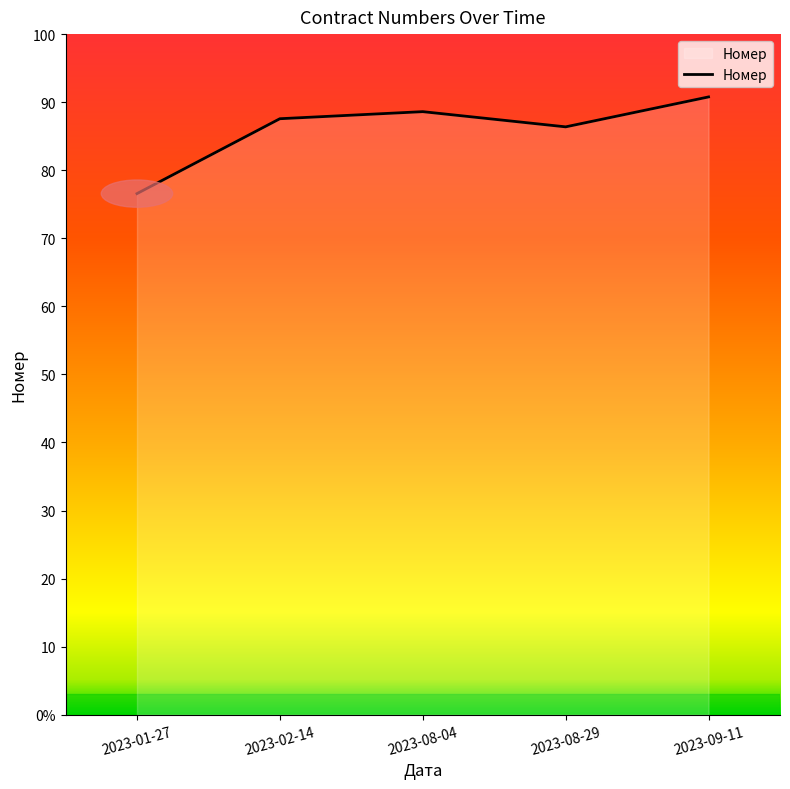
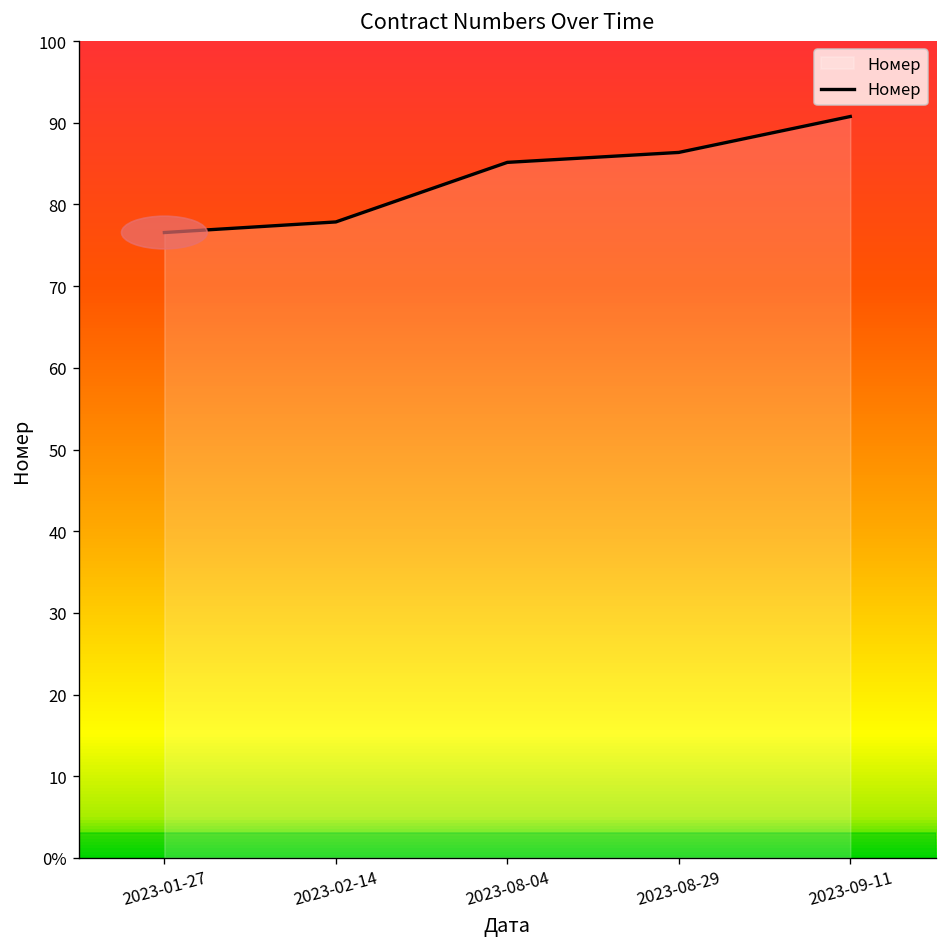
  {
-   "2023-02-14": 88,
-   "2023-08-04": 89,
+   "2023-02-14": 78,
+   "2023-08-04": 85,
    "2023-08-29": 86,
    "2023-09-11": 91
  }
